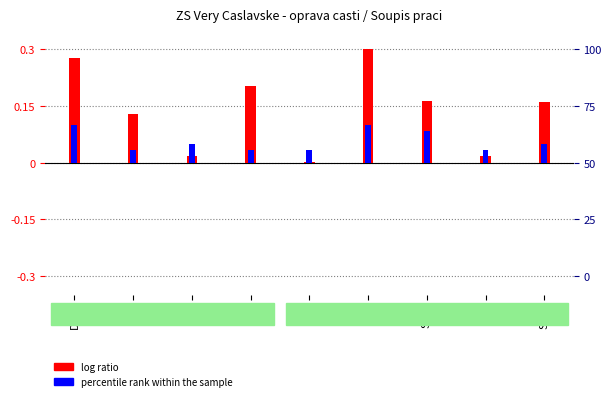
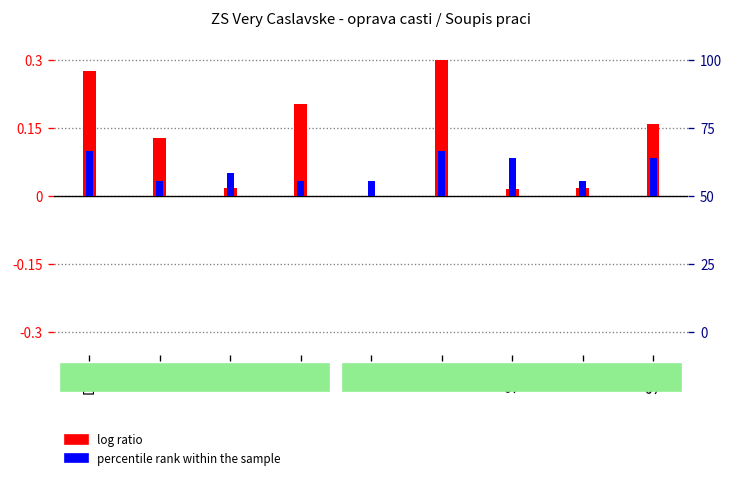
  {
    "log ratio": {
      "DStr": 0.28,
-     "StrS": 0.16,
+     "StrS": 0.02,
      "StrD": 0.16
    },
    "percentile rank within the sample": {
-     "StrD": 0.05
+     "StrD": 0.08
    }
  }
